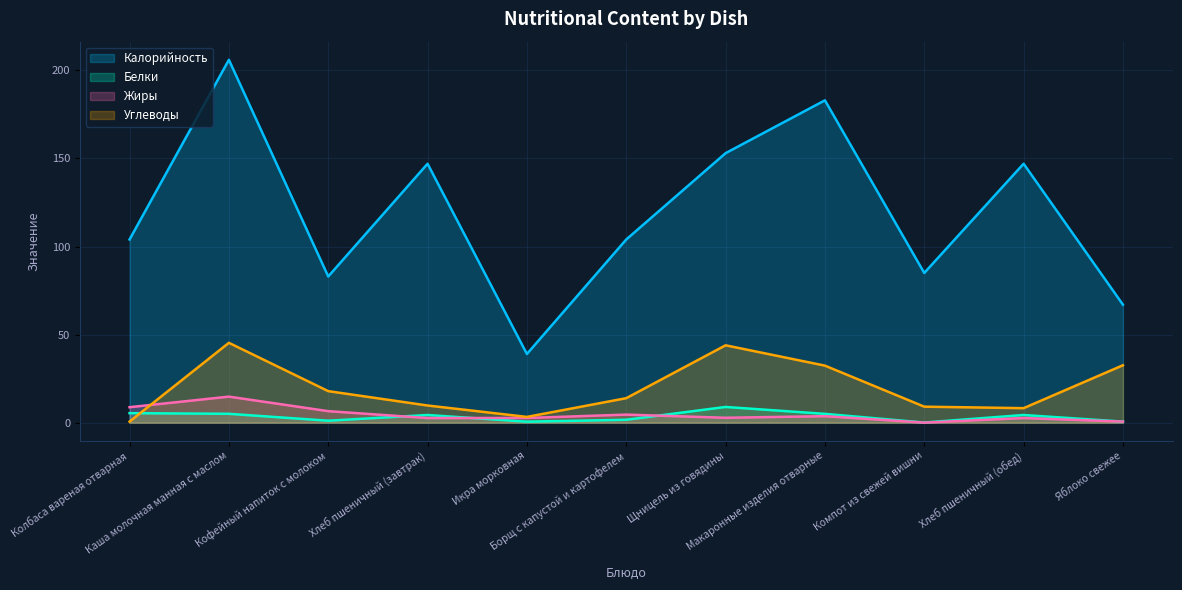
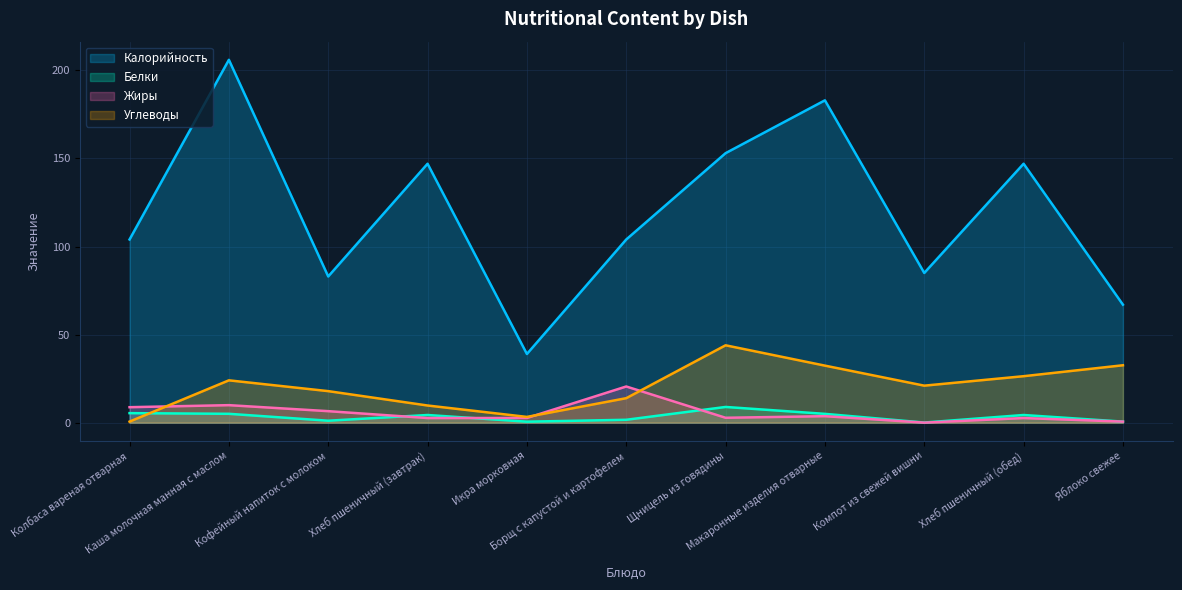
  {
    "Жиры": {
      "Колбаса вареная отварная": 9,
-     "Каша молочная манная с маслом": 15,
+     "Каша молочная манная с маслом": 10,
      "Кофейный напиток с молоком": 7,
      "Хлеб пшеничный (завтрак)": 3,
-     "Борщ с капустой и картофелем": 5,
+     "Борщ с капустой и картофелем": 21,
      "Щницель из говядины": 3,
      "Хлеб пшеничный (обед)": 3
    },
    "Углеводы": {
      "Колбаса вареная отварная": 1,
-     "Каша молочная манная с маслом": 45,
+     "Каша молочная манная с маслом": 24,
      "Кофейный напиток с молоком": 18,
      "Хлеб пшеничный (завтрак)": 10,
      "Борщ с капустой и картофелем": 14,
      "Щницель из говядины": 44,
      "Макаронные изделия отварные": 32,
-     "Компот из свежей вишни": 9,
-     "Хлеб пшеничный (обед)": 8,
+     "Компот из свежей вишни": 21,
+     "Хлеб пшеничный (обед)": 26,
      "Яблоко свежее": 33
    }
  }
